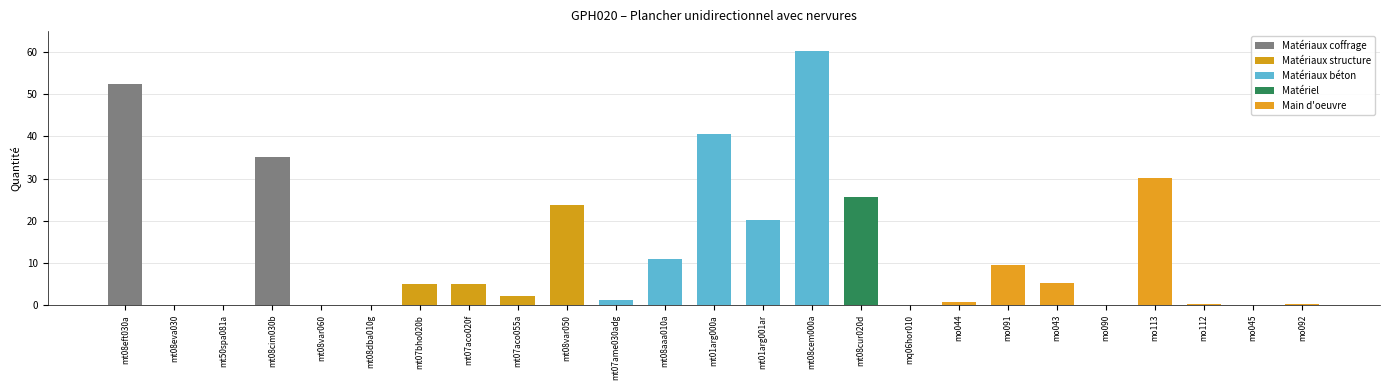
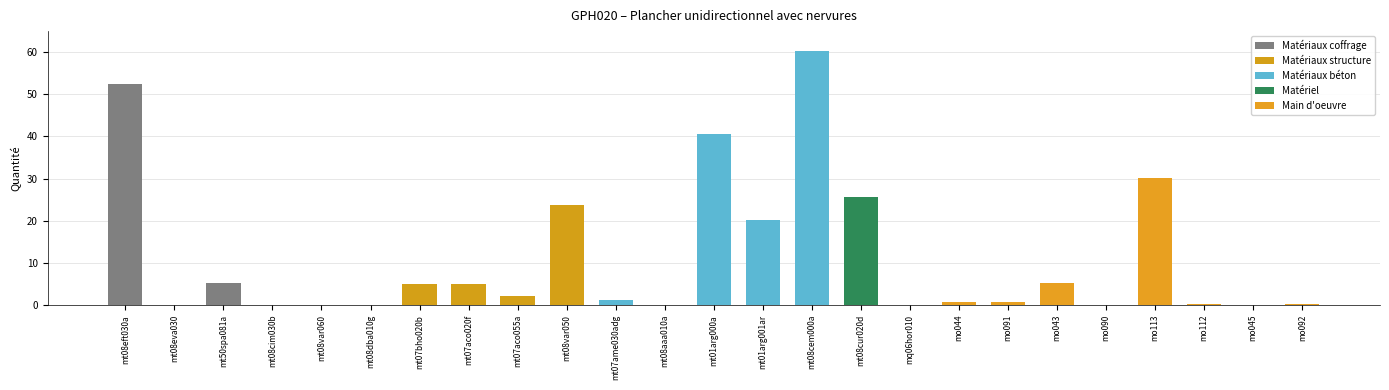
  {
    "mt08eft030a": 53,
-   "mt50spa081a": 0,
-   "mt08cim030b": 35,
+   "mt50spa081a": 5,
+   "mt08cim030b": 0,
    "mt07bho020b": 5,
    "mt07aco020f": 5,
    "mt07aco055a": 2,
    "mt08var050": 24,
    "mt07ame030adg": 1,
-   "mt08aaa010a": 11,
+   "mt08aaa010a": 0,
    "mt01arg000a": 41,
    "mt01arg001ar": 20,
    "mt08cem000a": 60,
    "mt08cur020d": 26,
    "mo044": 1,
-   "mo091": 9,
+   "mo091": 1,
    "mo043": 5,
    "mo113": 30
  }
